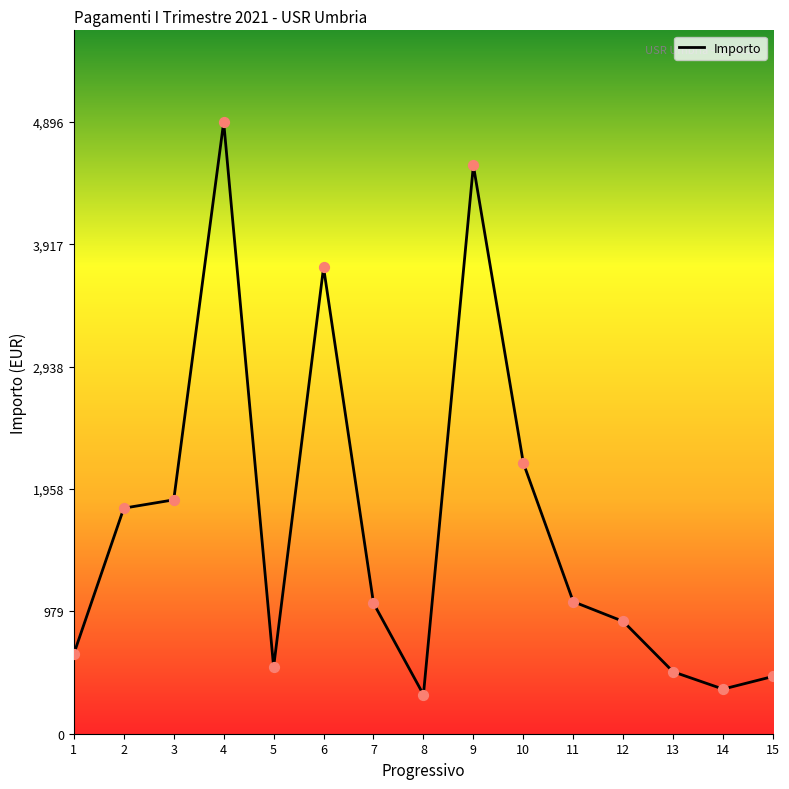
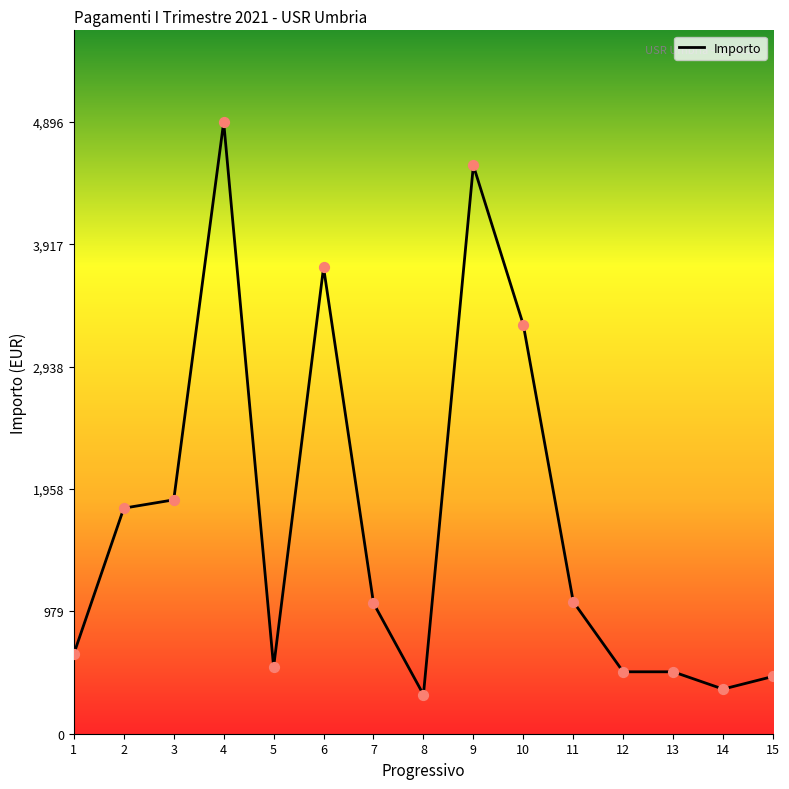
  {
    "1": "640",
    "2": "1,810",
    "3": "1,870",
    "4": "4,900",
    "5": "530",
    "6": "3,730",
    "7": "1,050",
    "8": "310",
    "9": "4,550",
-   "10": "2,170",
+   "10": "3,270",
    "11": "1,060",
-   "12": "900",
+   "12": "500",
    "13": "500",
    "14": "360",
    "15": "460"
  }
